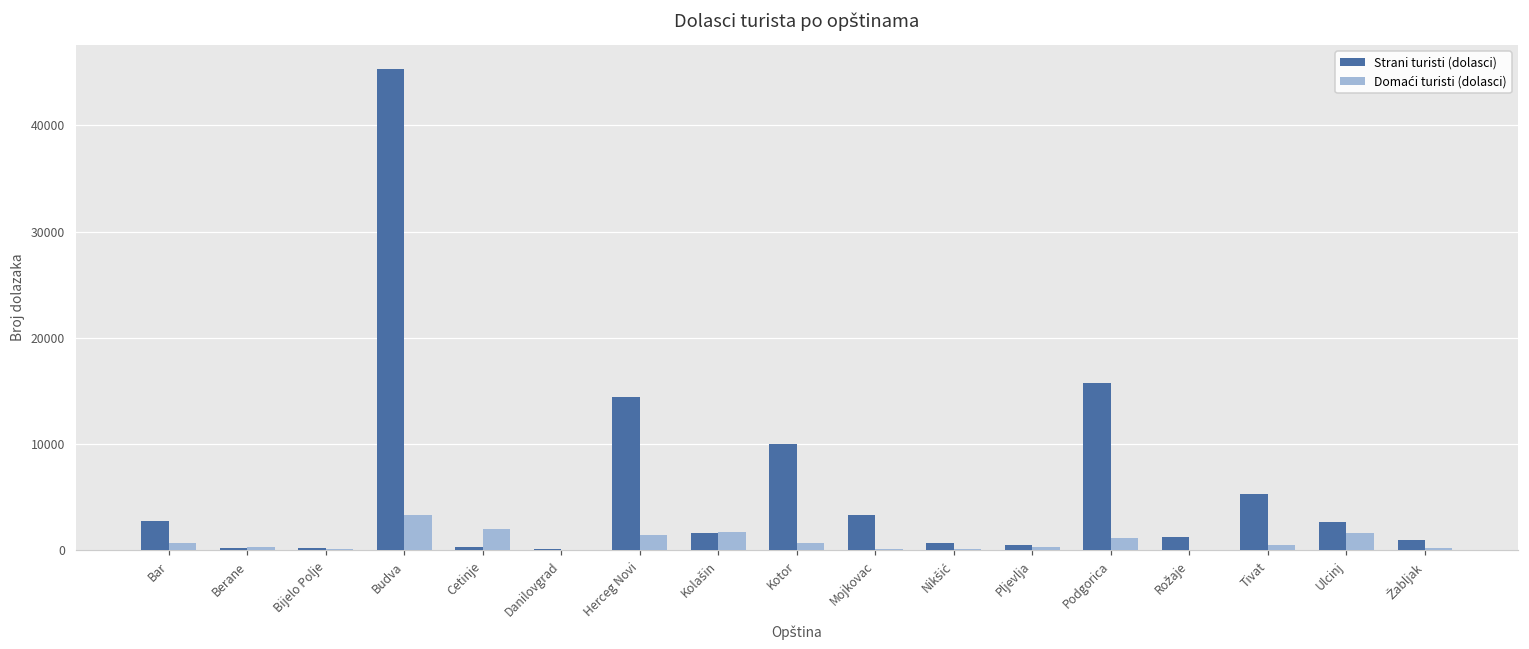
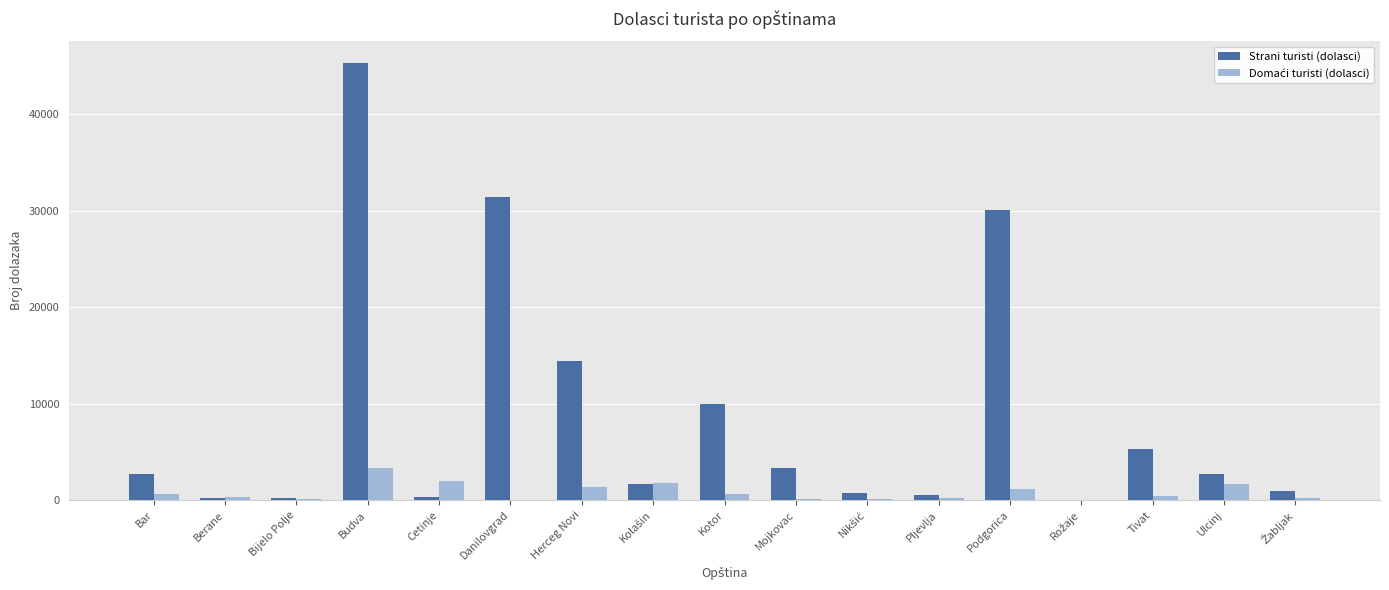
  {
    "Strani turisti (dolasci)": {
      "Bar": 3000,
      "Budva": 45000,
      "Cetinje": 0,
-     "Danilovgrad": 0,
+     "Danilovgrad": 31000,
      "Herceg Novi": 14000,
      "Kolašin": 2000,
      "Kotor": 10000,
      "Mojkovac": 3000,
      "Nikšić": 1000,
      "Pljevlja": 0,
-     "Podgorica": 16000,
-     "Rožaje": 1000,
+     "Podgorica": 30000,
+     "Rožaje": 0,
      "Tivat": 5000,
      "Ulcinj": 3000,
      "Žabljak": 1000
    },
    "Domaći turisti (dolasci)": {
      "Bar": 1000,
      "Berane": 0,
      "Budva": 3000,
      "Cetinje": 2000,
      "Herceg Novi": 1000,
      "Kolašin": 2000,
      "Kotor": 1000,
      "Podgorica": 1000,
      "Tivat": 0,
      "Ulcinj": 2000
    }
  }
